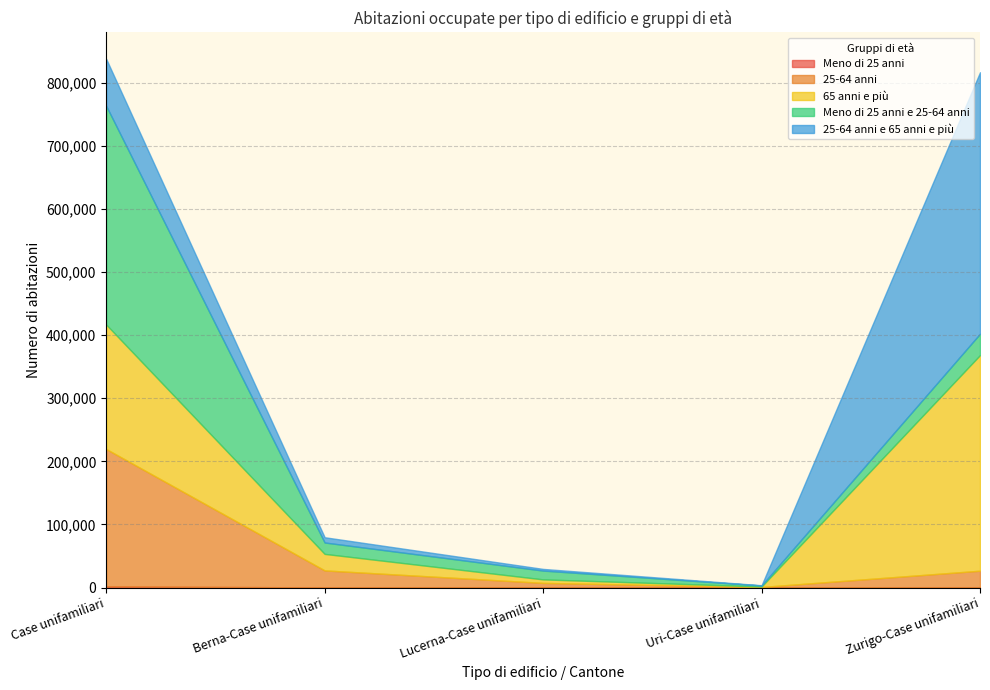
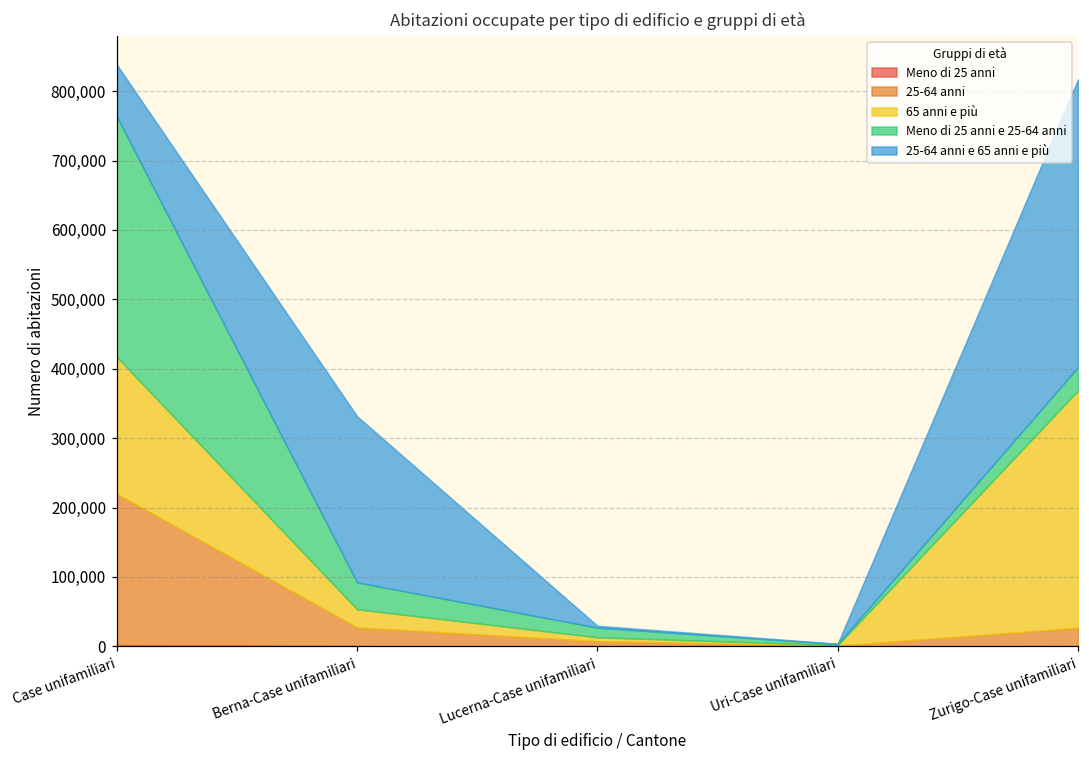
  {
    "65 anni e più": {
      "Case unifamiliari": "200,000",
      "Berna-Case unifamiliari": "30,000",
      "Lucerna-Case unifamiliari": "10,000",
      "Zurigo-Case unifamiliari": "340,000"
    },
    "Meno di 25 anni e 25-64 anni": {
      "Case unifamiliari": "350,000",
-     "Berna-Case unifamiliari": "20,000",
+     "Berna-Case unifamiliari": "40,000",
      "Zurigo-Case unifamiliari": "30,000"
    },
    "25-64 anni e 65 anni e più": {
      "Case unifamiliari": "70,000",
-     "Berna-Case unifamiliari": "10,000",
+     "Berna-Case unifamiliari": "240,000",
      "Zurigo-Case unifamiliari": "410,000"
    }
  }
